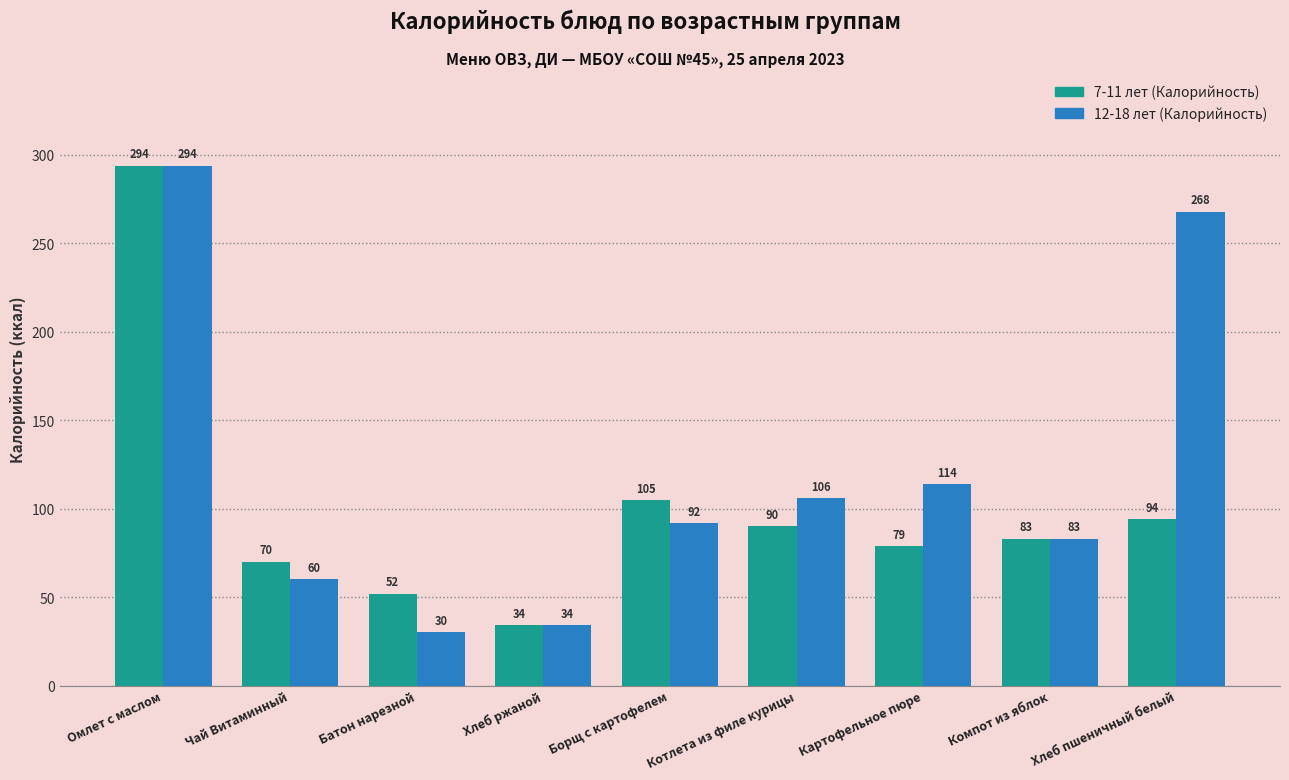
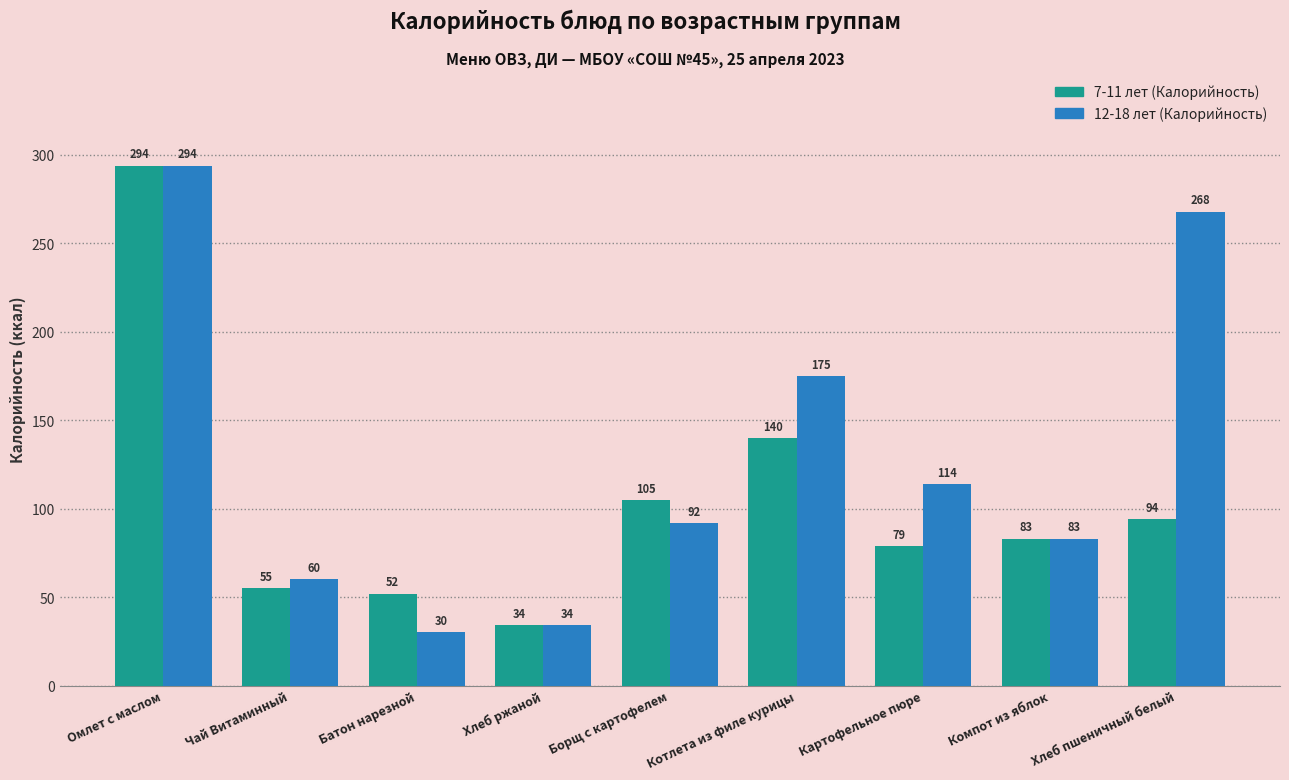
  {
    "7-11 лет (Калорийность)": {
      "Омлет с маслом": 294,
-     "Чай Витаминный": 70,
+     "Чай Витаминный": 55,
      "Батон нарезной": 52,
      "Хлеб ржаной": 34,
      "Борщ с картофелем": 105,
-     "Котлета из филе курицы": 90,
+     "Котлета из филе курицы": 140,
      "Картофельное пюре": 79,
      "Компот из яблок": 83,
      "Хлеб пшеничный белый": 94
    },
    "12-18 лет (Калорийность)": {
      "Омлет с маслом": 294,
      "Чай Витаминный": 60,
      "Батон нарезной": 30,
      "Хлеб ржаной": 34,
      "Борщ с картофелем": 92,
-     "Котлета из филе курицы": 106,
+     "Котлета из филе курицы": 175,
      "Картофельное пюре": 114,
      "Компот из яблок": 83,
      "Хлеб пшеничный белый": 268
    }
  }
